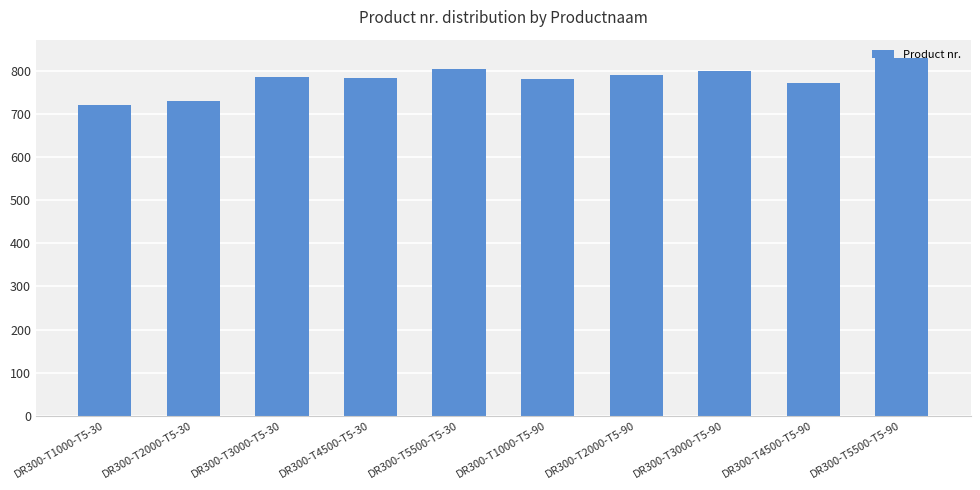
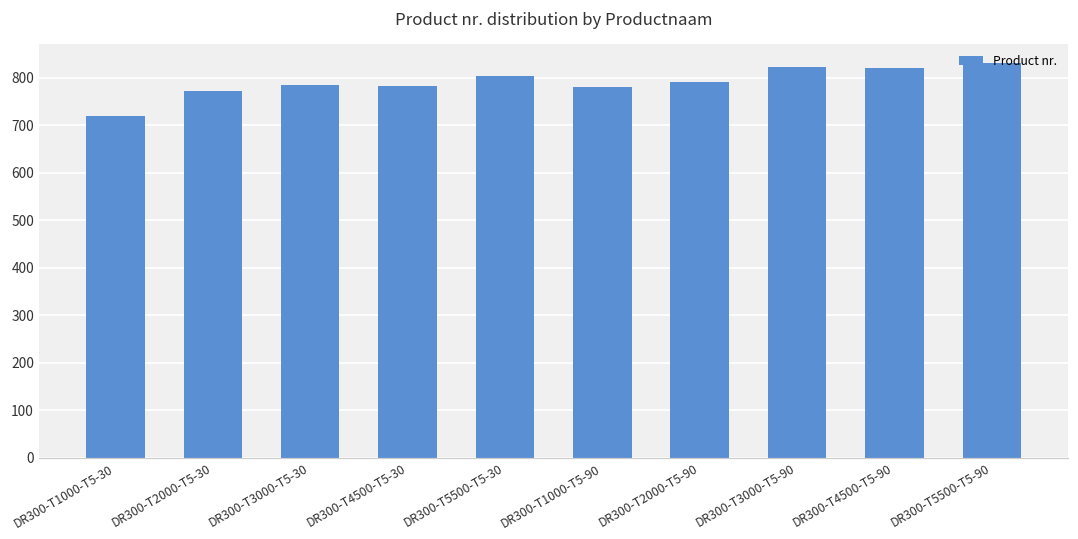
  {
    "DR300-T1000-T5-30": 720,
-   "DR300-T2000-T5-30": 730,
+   "DR300-T2000-T5-30": 770,
    "DR300-T3000-T5-30": 790,
    "DR300-T4500-T5-30": 780,
    "DR300-T5500-T5-30": 800,
    "DR300-T1000-T5-90": 780,
    "DR300-T2000-T5-90": 790,
-   "DR300-T3000-T5-90": 800,
-   "DR300-T4500-T5-90": 770,
+   "DR300-T3000-T5-90": 820,
+   "DR300-T4500-T5-90": 820,
    "DR300-T5500-T5-90": 830
  }
